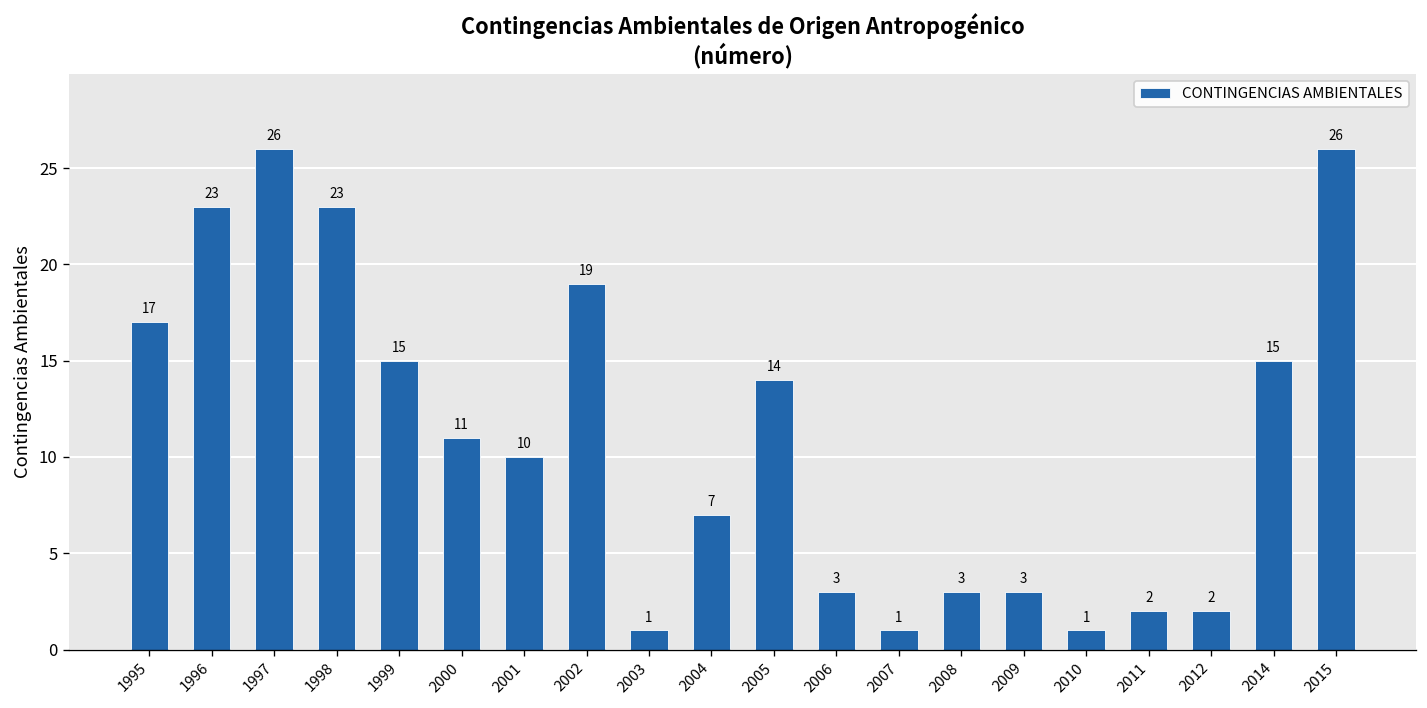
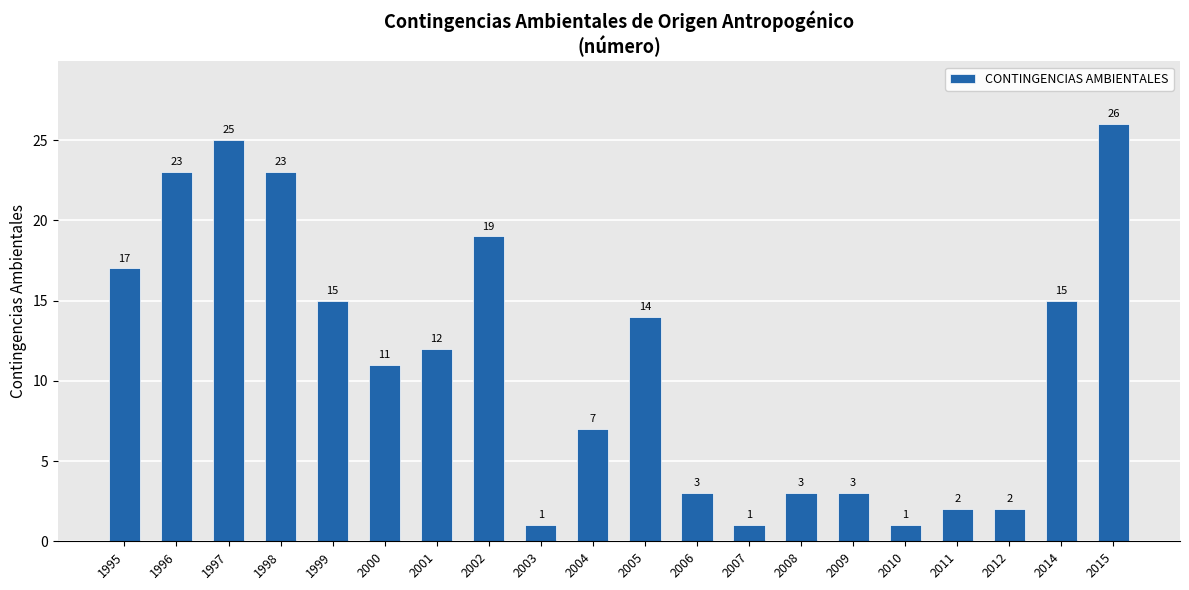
  {
    "1995": 17,
    "1996": 23,
-   "1997": 26,
+   "1997": 25,
    "1998": 23,
    "1999": 15,
    "2000": 11,
-   "2001": 10,
+   "2001": 12,
    "2002": 19,
    "2003": 1,
    "2004": 7,
    "2005": 14,
    "2006": 3,
    "2007": 1,
    "2008": 3,
    "2009": 3,
    "2010": 1,
    "2011": 2,
    "2012": 2,
    "2014": 15,
    "2015": 26
  }
